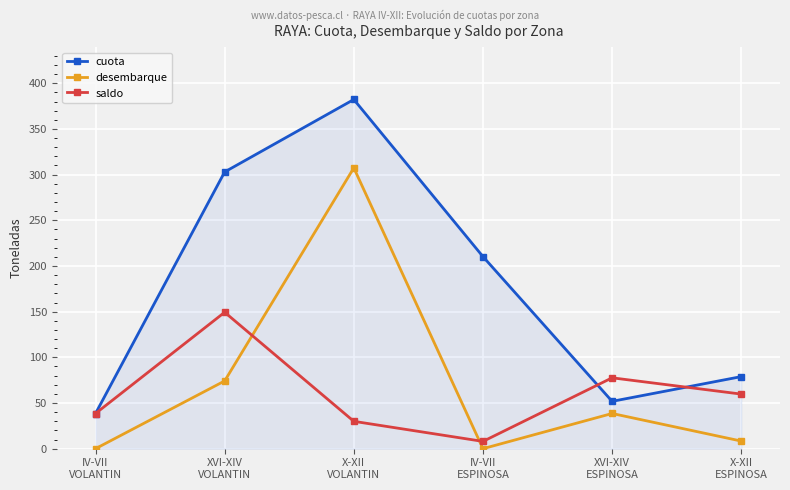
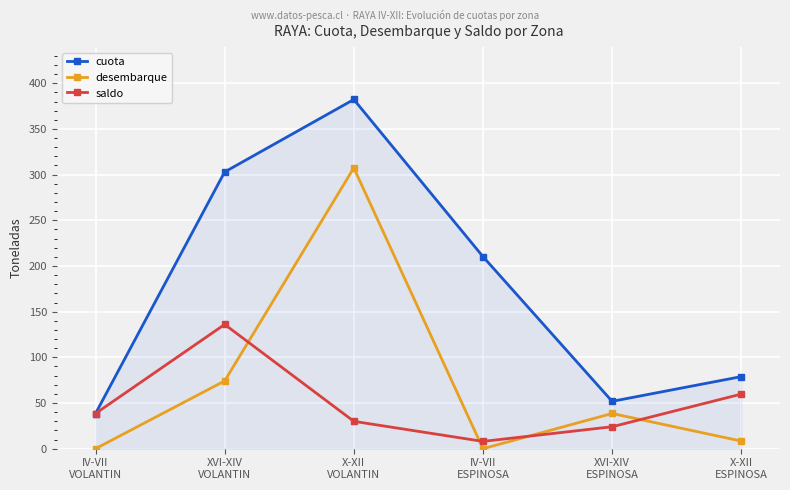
  {
    "cuota": {
      "XVI-XIV VOLANTIN": 300,
      "X-XII VOLANTIN": 380,
      "IV-VII ESPINOSA": 210,
      "XVI-XIV ESPINOSA": 50,
      "X-XII ESPINOSA": 80
    },
    "desembarque": {
      "IV-VII VOLANTIN": 0,
      "XVI-XIV VOLANTIN": 70,
      "X-XII VOLANTIN": 310,
      "IV-VII ESPINOSA": 0,
      "XVI-XIV ESPINOSA": 40,
      "X-XII ESPINOSA": 10
    },
    "saldo": {
-     "XVI-XIV VOLANTIN": 150,
+     "XVI-XIV VOLANTIN": 140,
      "X-XII VOLANTIN": 30,
      "IV-VII ESPINOSA": 10,
-     "XVI-XIV ESPINOSA": 80,
+     "XVI-XIV ESPINOSA": 20,
      "X-XII ESPINOSA": 60
    }
  }
